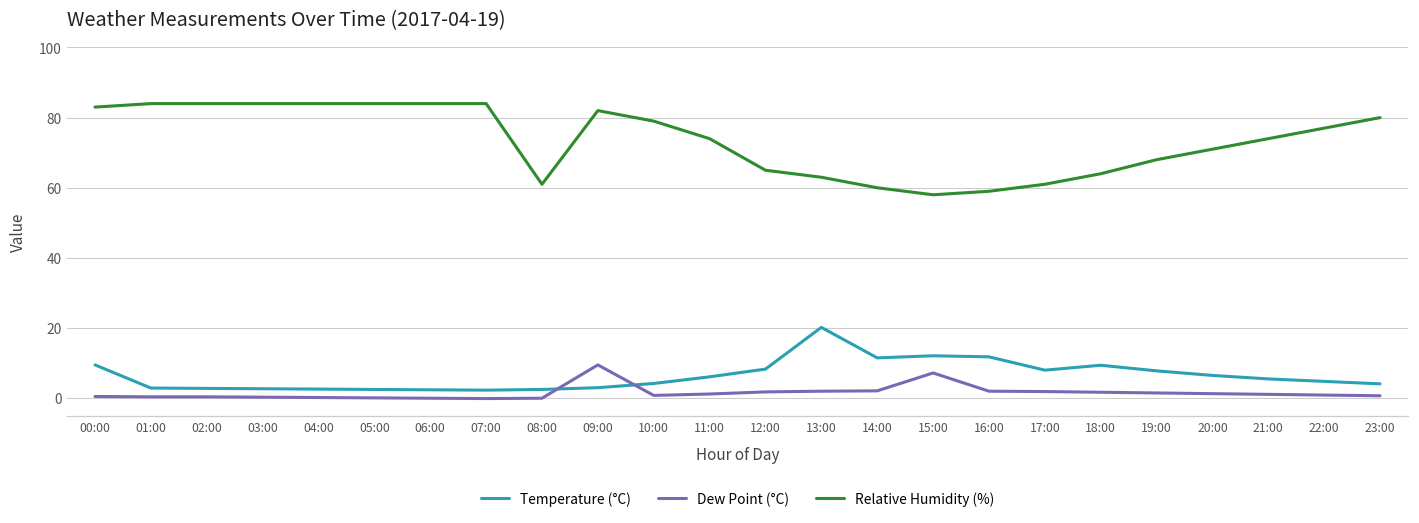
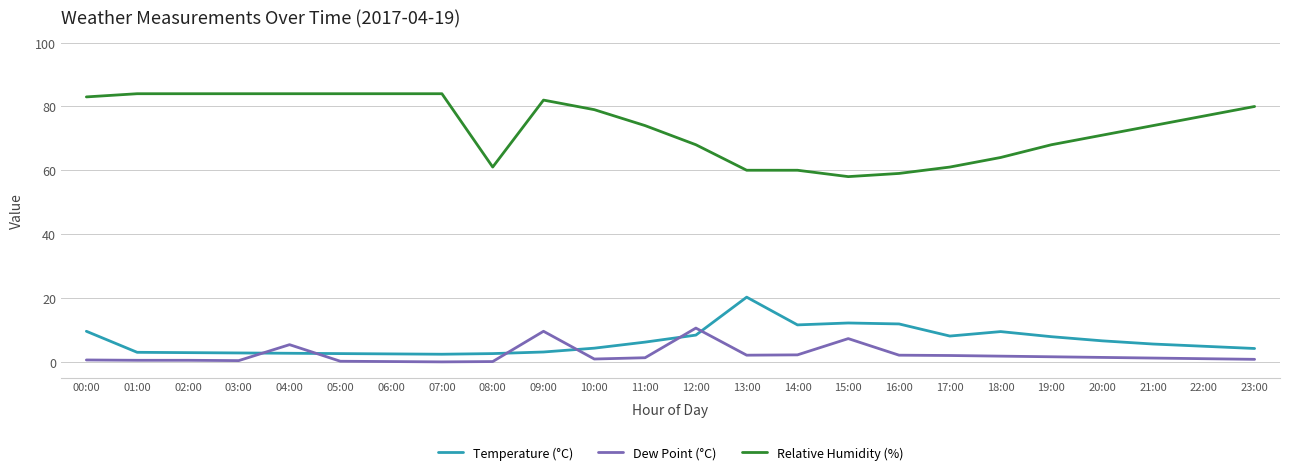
  {
    "Temperature (°C)": {
      "00:00": 10,
      "01:00": 3,
      "02:00": 3,
      "03:00": 3,
      "04:00": 3,
      "05:00": 3,
      "06:00": 2,
      "07:00": 2,
      "08:00": 3,
      "09:00": 3,
      "10:00": 4,
      "11:00": 6,
      "12:00": 8,
      "13:00": 20,
      "14:00": 12,
      "15:00": 12,
      "16:00": 12,
      "17:00": 8,
      "18:00": 9,
      "19:00": 8,
      "20:00": 7,
      "21:00": 6,
      "22:00": 5,
      "23:00": 4
    },
    "Dew Point (°C)": {
      "00:00": 1,
      "01:00": 0,
      "02:00": 0,
      "03:00": 0,
-     "04:00": 0,
+     "04:00": 5,
      "05:00": 0,
      "06:00": 0,
      "07:00": 0,
      "08:00": 0,
      "09:00": 10,
      "10:00": 1,
      "11:00": 1,
-     "12:00": 2,
+     "12:00": 11,
      "13:00": 2,
      "14:00": 2,
      "15:00": 7,
      "16:00": 2,
      "17:00": 2,
      "18:00": 2,
      "19:00": 2,
      "20:00": 1,
      "21:00": 1,
      "22:00": 1,
      "23:00": 1
    },
    "Relative Humidity (%)": {
      "00:00": 83,
      "01:00": 84,
      "02:00": 84,
      "03:00": 84,
      "04:00": 84,
      "05:00": 84,
      "06:00": 84,
      "07:00": 84,
      "08:00": 61,
      "09:00": 82,
      "10:00": 79,
      "11:00": 74,
-     "12:00": 65,
-     "13:00": 63,
+     "12:00": 68,
+     "13:00": 60,
      "14:00": 60,
      "15:00": 58,
      "16:00": 59,
      "17:00": 61,
      "18:00": 64,
      "19:00": 68,
      "20:00": 71,
      "21:00": 74,
      "22:00": 77,
      "23:00": 80
    }
  }
